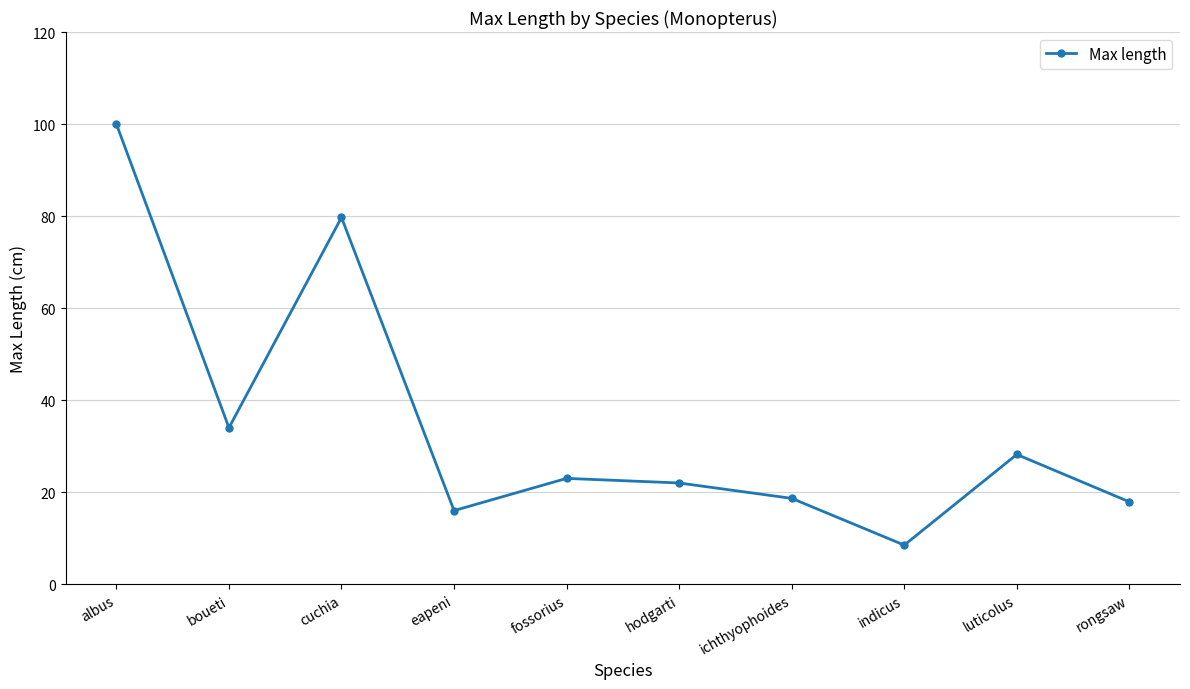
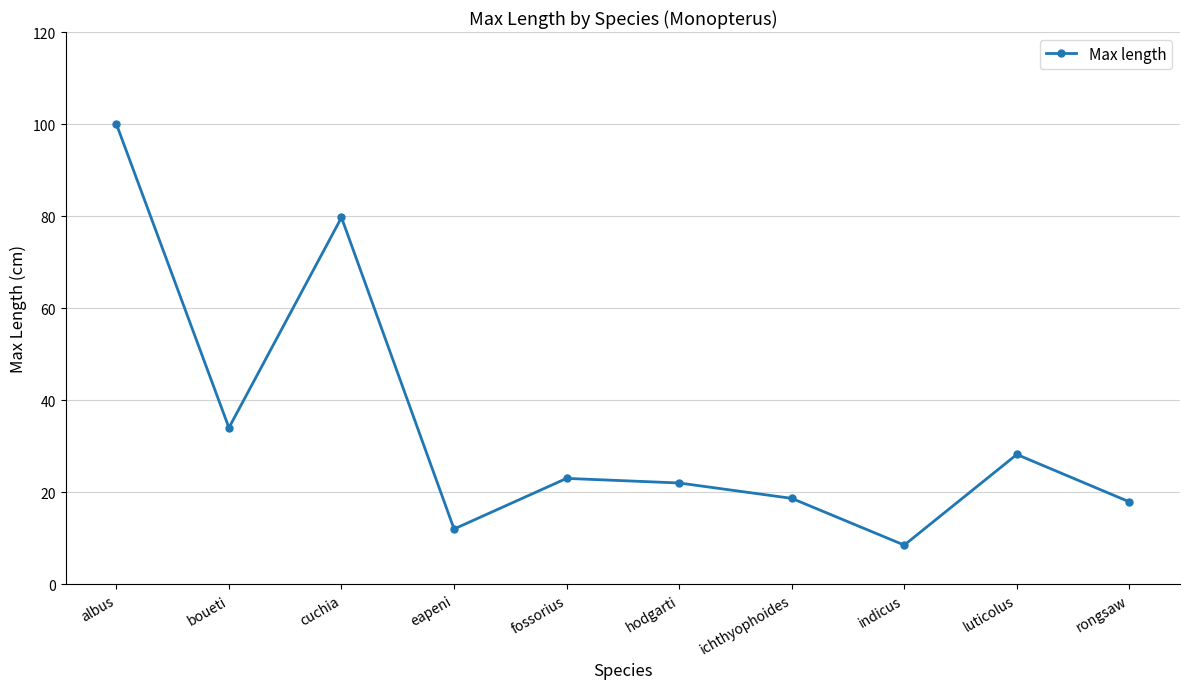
  {
    "albus": 100,
    "boueti": 34,
    "cuchia": 80,
-   "eapeni": 16,
+   "eapeni": 12,
    "fossorius": 23,
    "hodgarti": 22,
    "ichthyophoides": 19,
    "indicus": 9,
    "luticolus": 28,
    "rongsaw": 18
  }
